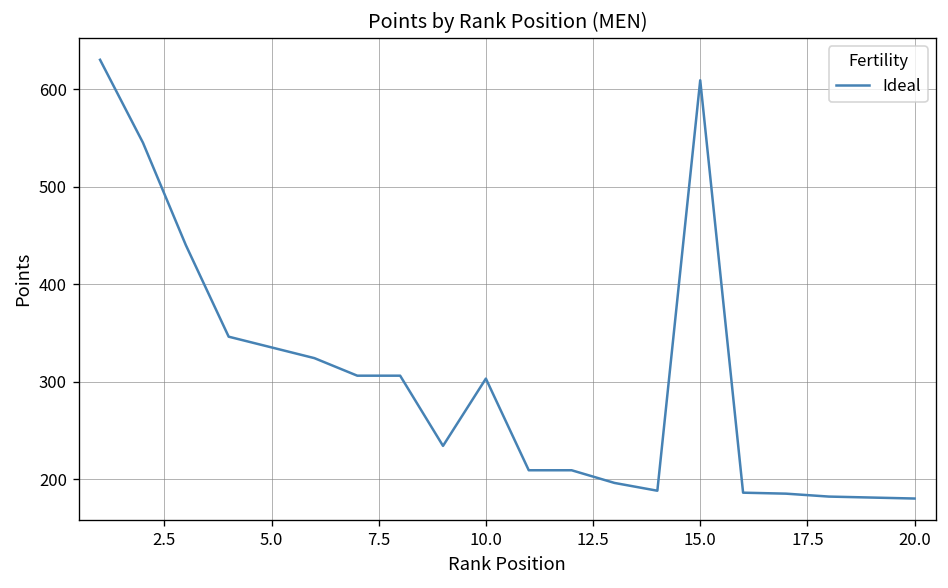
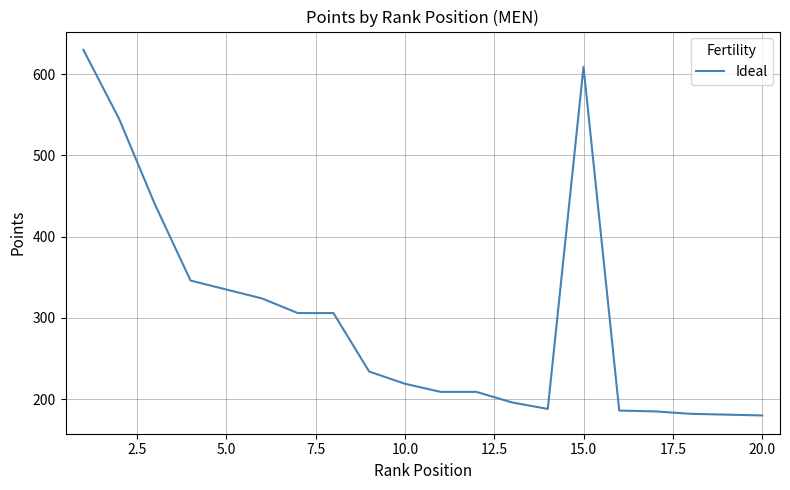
  {
    "5.0": 340,
-   "10.0": 300,
+   "10.0": 220,
    "15.0": 610,
    "20.0": 180
  }
